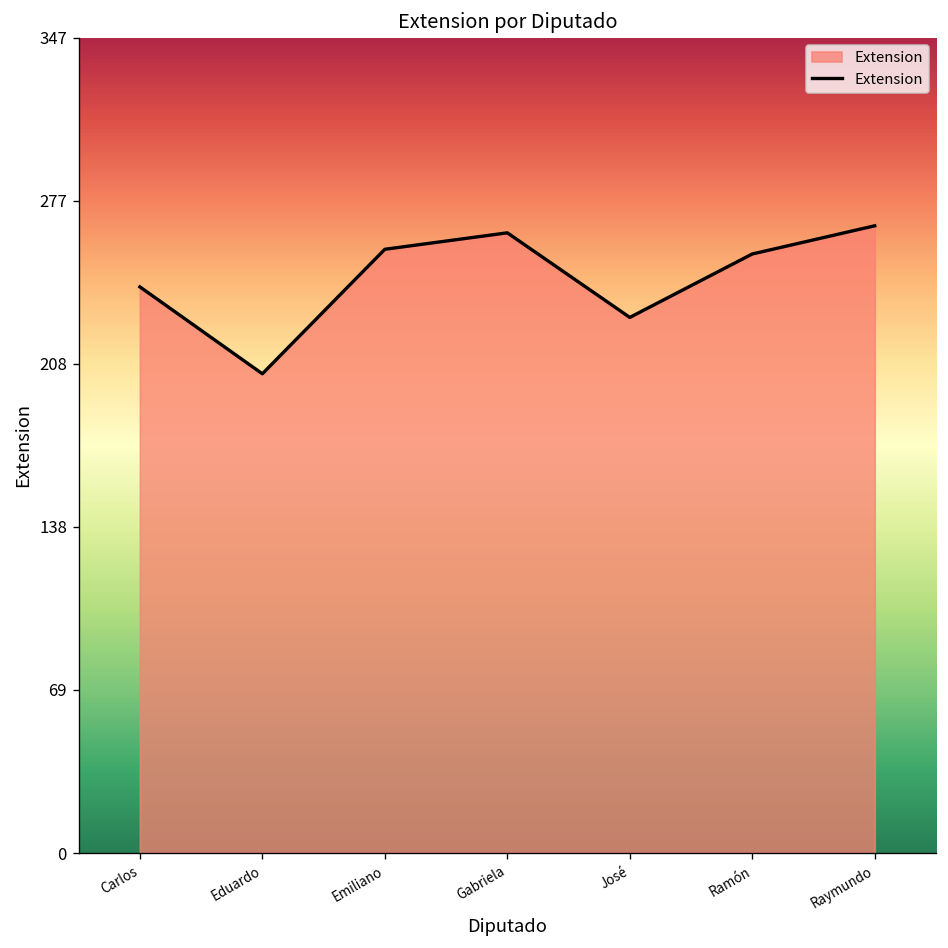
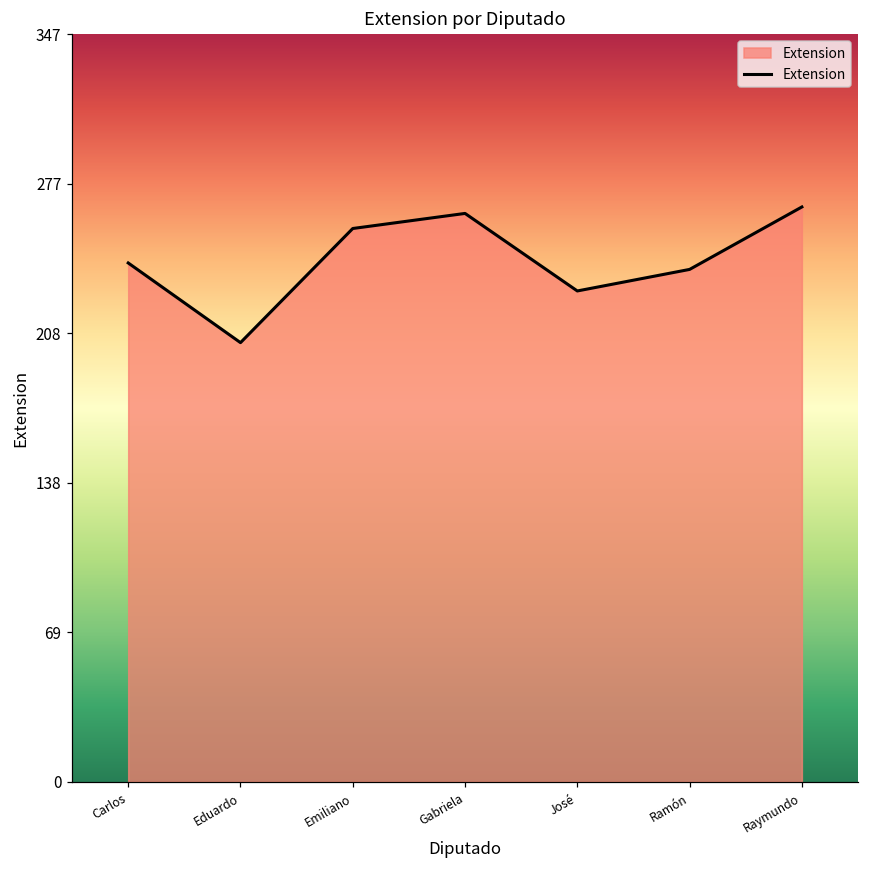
  {
    "Carlos": 241,
    "Eduardo": 204,
    "Emiliano": 257,
    "Gabriela": 264,
    "José": 228,
-   "Ramón": 255,
+   "Ramón": 238,
    "Raymundo": 267
  }
